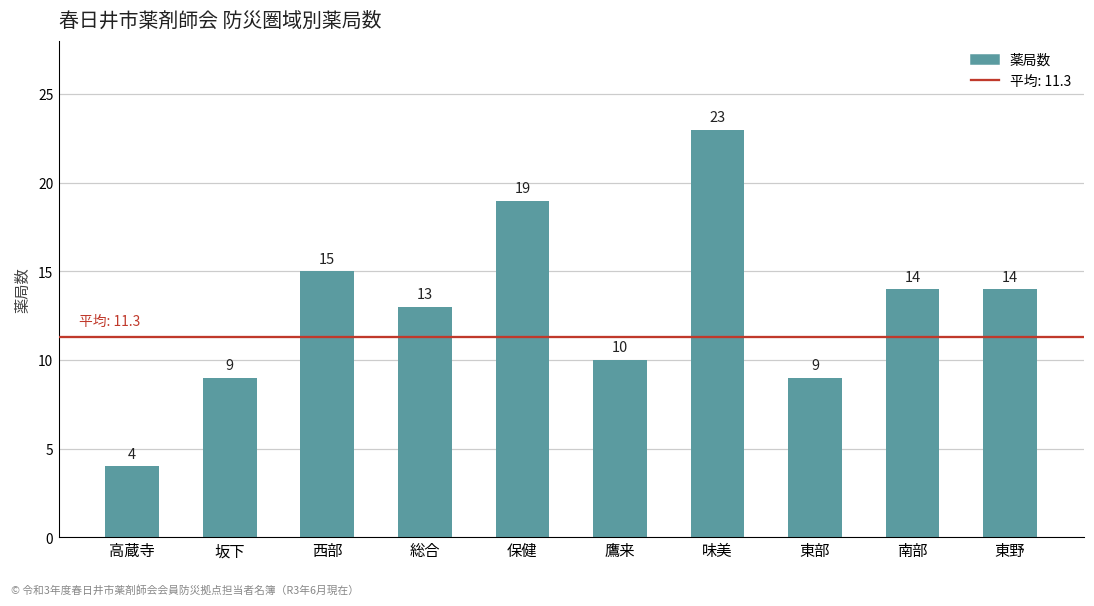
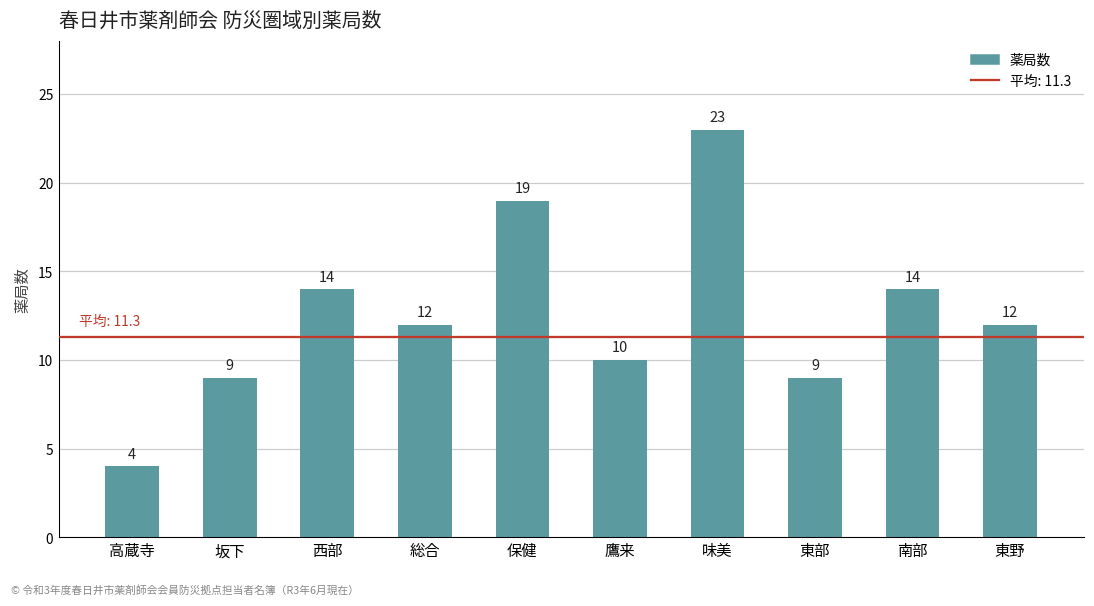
  {
    "高蔵寺": 4,
    "坂下": 9,
-   "西部": 15,
-   "総合": 13,
+   "西部": 14,
+   "総合": 12,
    "保健": 19,
    "鷹来": 10,
    "味美": 23,
    "東部": 9,
    "南部": 14,
-   "東野": 14
+   "東野": 12
  }
